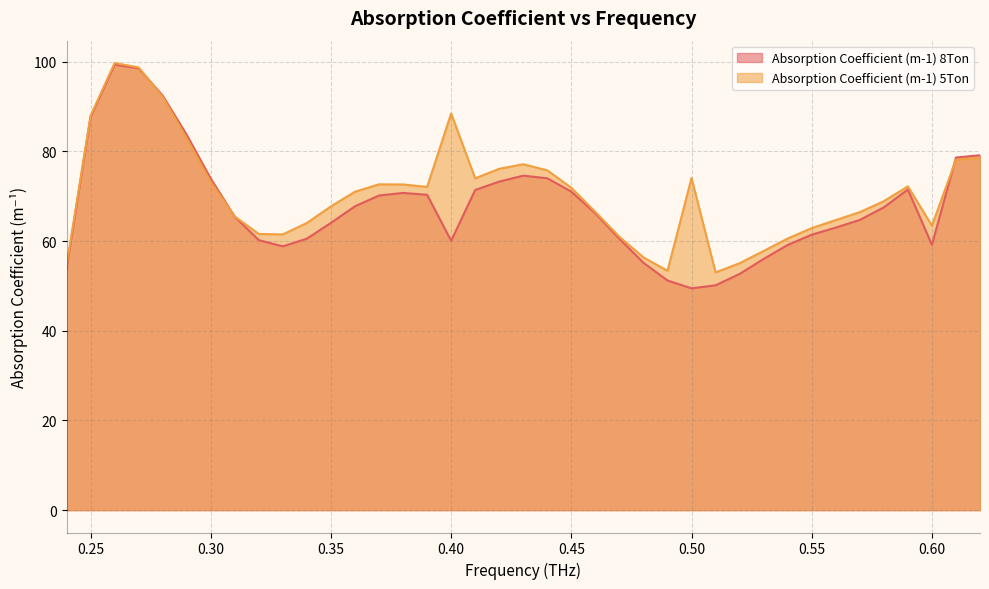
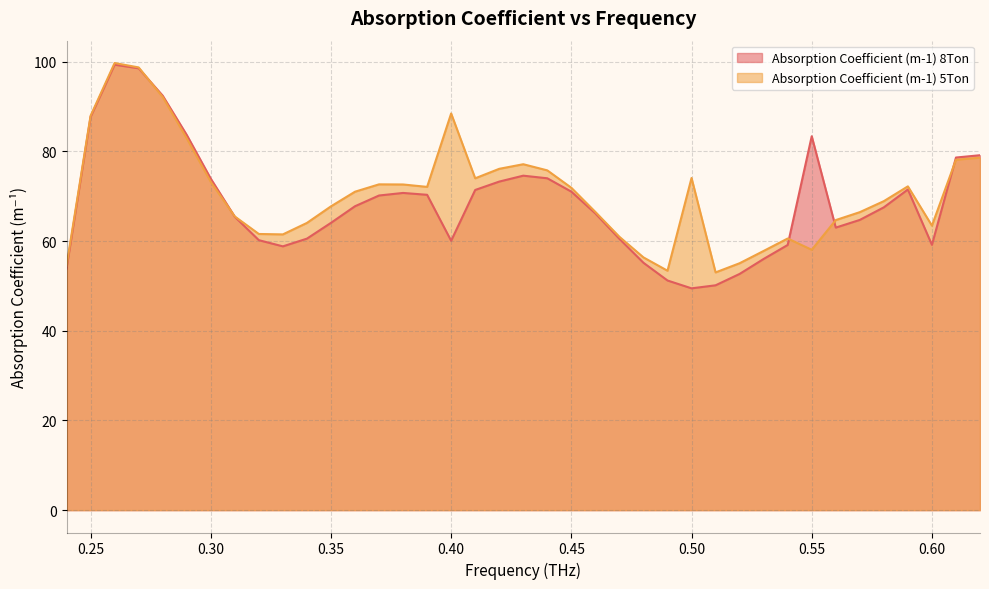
  {
    "Absorption Coefficient (m-1) 8Ton": {
      "0.30": 74,
      "0.35": 64,
      "0.40": 60,
      "0.45": 71,
      "0.50": 49,
-     "0.55": 61,
+     "0.55": 83,
      "0.60": 59
    },
    "Absorption Coefficient (m-1) 5Ton": {
      "0.30": 73,
      "0.35": 68,
      "0.40": 88,
      "0.45": 72,
      "0.50": 74,
-     "0.55": 63,
+     "0.55": 58,
      "0.60": 63
    }
  }
